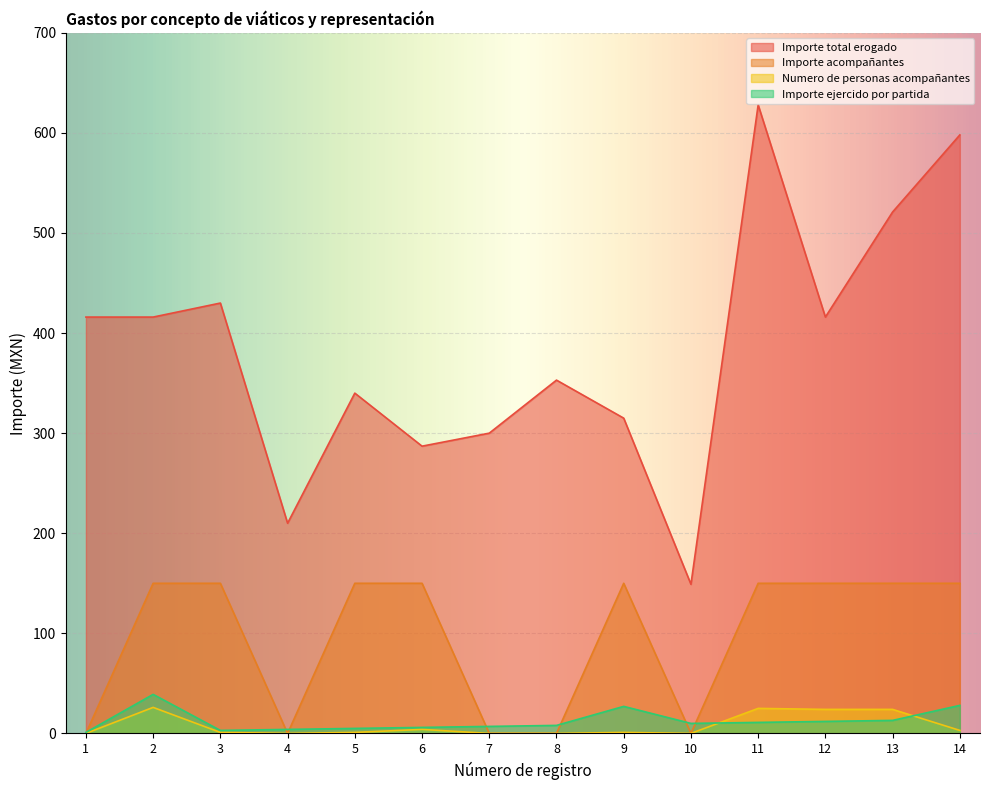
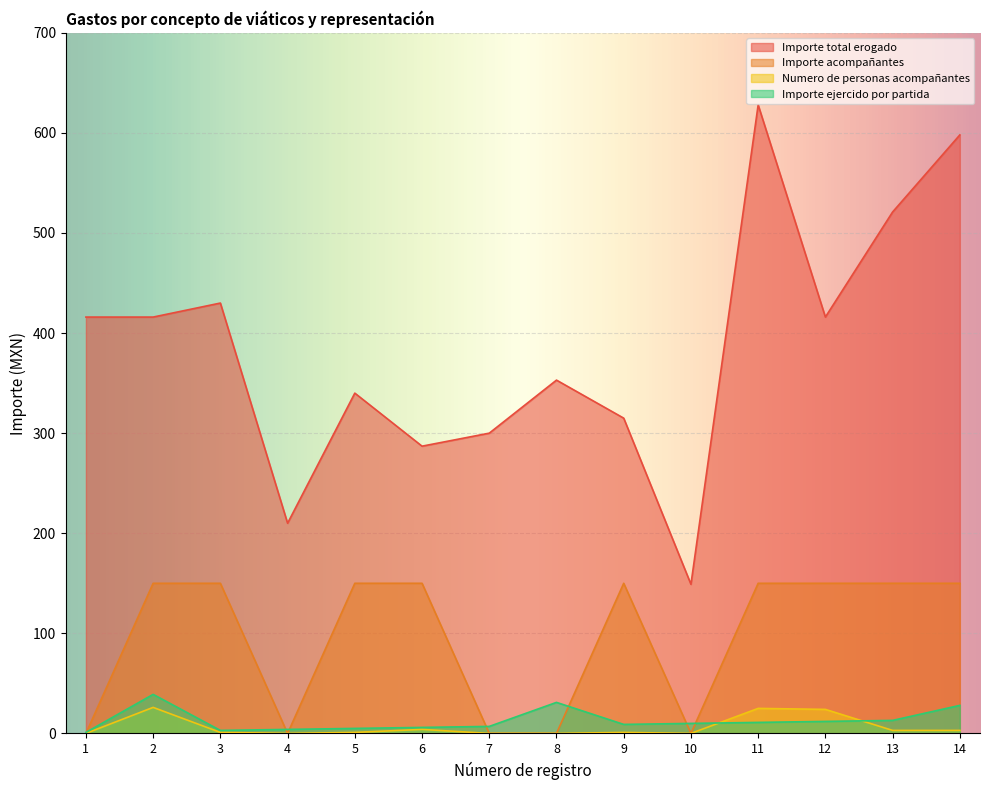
  {
    "Numero de personas acompañantes": {
      "2": 26,
      "5": 1,
      "9": 1,
      "11": 25,
      "12": 24,
-     "13": 24,
+     "13": 3,
      "14": 3
    },
    "Importe ejercido por partida": {
      "2": 39,
      "4": 4,
      "5": 5,
      "7": 7,
-     "8": 8,
-     "9": 27,
+     "8": 31,
+     "9": 9,
      "10": 10,
      "11": 11,
      "12": 12,
      "13": 13,
      "14": 28
    }
  }
